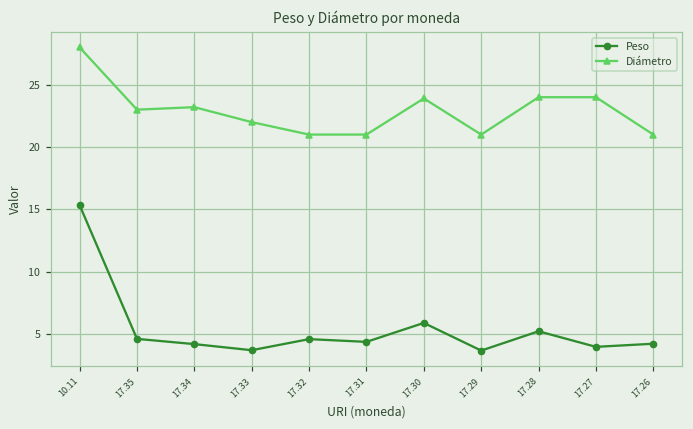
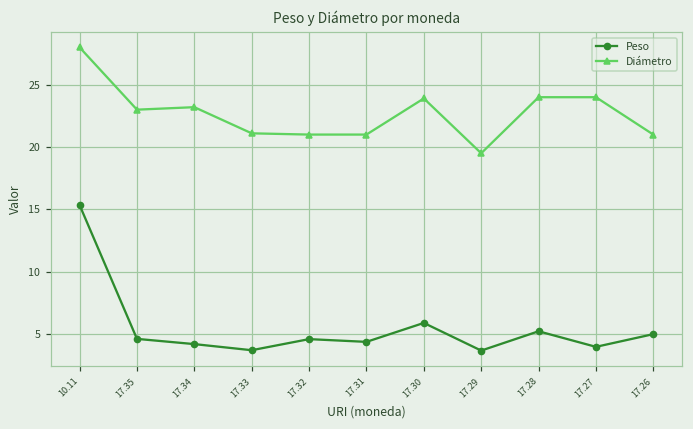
  {
    "Peso": {
      "10.11": 15.3,
      "17.35": 4.6,
      "17.34": 4.2,
      "17.33": 3.7,
      "17.32": 4.6,
      "17.31": 4.4,
      "17.30": 5.9,
      "17.29": 3.7,
      "17.28": 5.2,
      "17.27": 4.0,
-     "17.26": 4.2
+     "17.26": 5.0
    },
    "Diámetro": {
      "10.11": 28.0,
      "17.35": 23.0,
      "17.34": 23.2,
-     "17.33": 22.0,
+     "17.33": 21.1,
      "17.32": 21.0,
      "17.31": 21.0,
      "17.30": 23.9,
-     "17.29": 21.0,
+     "17.29": 19.5,
      "17.28": 24.0,
      "17.27": 24.0,
      "17.26": 21.0
    }
  }
